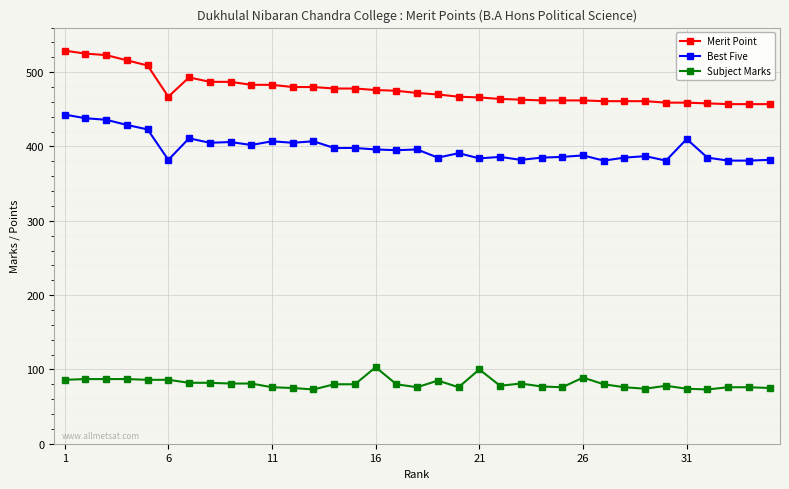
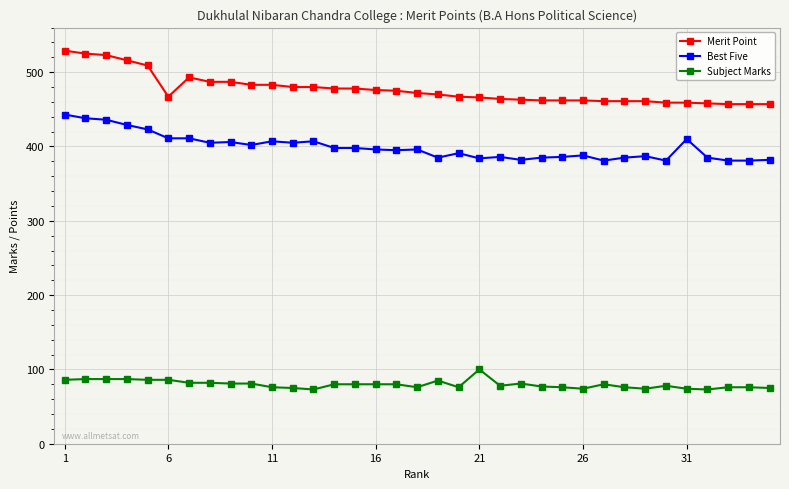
  {
    "Merit Point": {
      "1": 530,
      "6": 470,
      "11": 480,
      "16": 480,
      "21": 470,
      "26": 460,
      "31": 460
    },
    "Best Five": {
      "1": 440,
-     "6": 380,
+     "6": 410,
      "11": 410,
      "16": 400,
      "21": 380,
      "26": 390,
      "31": 410
    },
    "Subject Marks": {
      "1": 90,
      "6": 90,
      "11": 80,
-     "16": 100,
+     "16": 80,
      "21": 100,
-     "26": 90,
+     "26": 70,
      "31": 70
    }
  }
